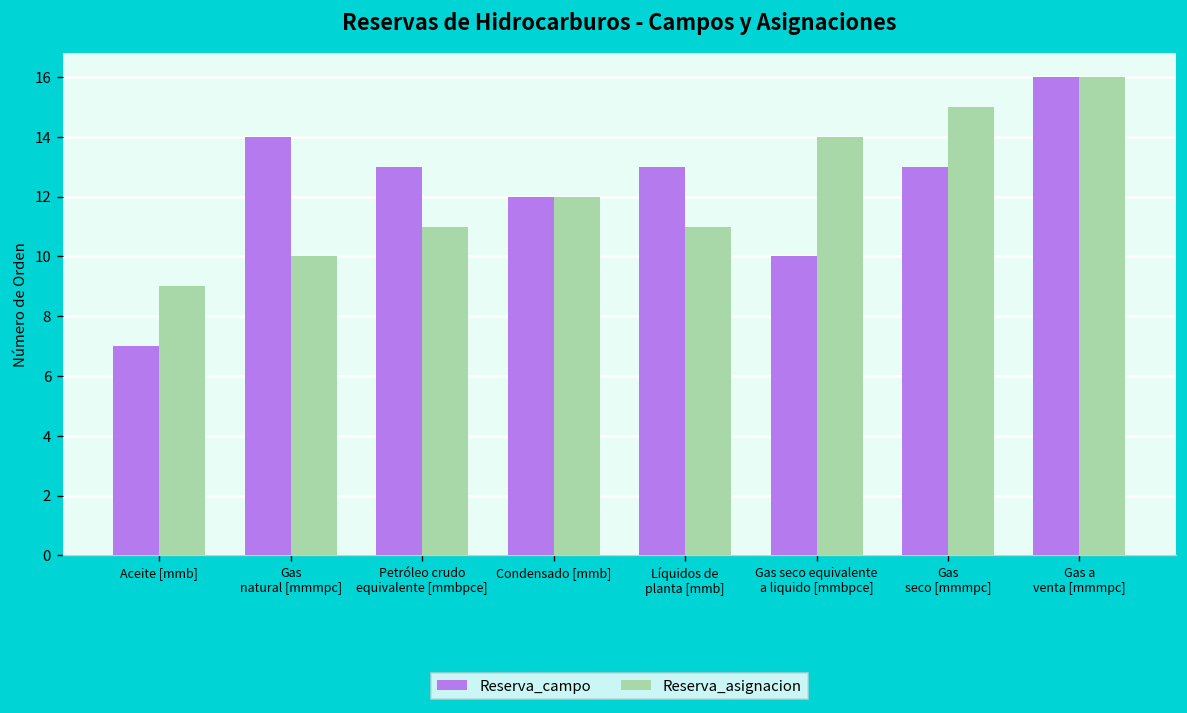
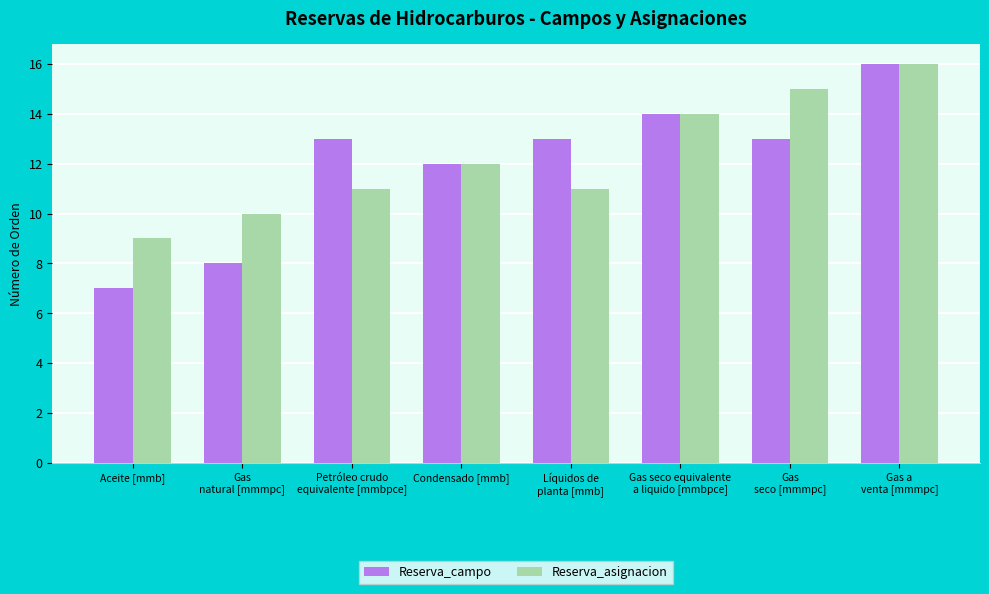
  {
    "Reserva_campo": {
      "Aceite [mmb]": 7,
-     "Gas natural [mmmpc]": 14,
+     "Gas natural [mmmpc]": 8,
      "Petróleo crudo equivalente [mmbpce]": 13,
      "Condensado [mmb]": 12,
      "Líquidos de planta [mmb]": 13,
-     "Gas seco equivalente a liquido [mmbpce]": 10,
+     "Gas seco equivalente a liquido [mmbpce]": 14,
      "Gas seco [mmmpc]": 13,
      "Gas a venta [mmmpc]": 16
    },
    "Reserva_asignacion": {
      "Aceite [mmb]": 9,
      "Gas natural [mmmpc]": 10,
      "Petróleo crudo equivalente [mmbpce]": 11,
      "Condensado [mmb]": 12,
      "Líquidos de planta [mmb]": 11,
      "Gas seco equivalente a liquido [mmbpce]": 14,
      "Gas seco [mmmpc]": 15,
      "Gas a venta [mmmpc]": 16
    }
  }
